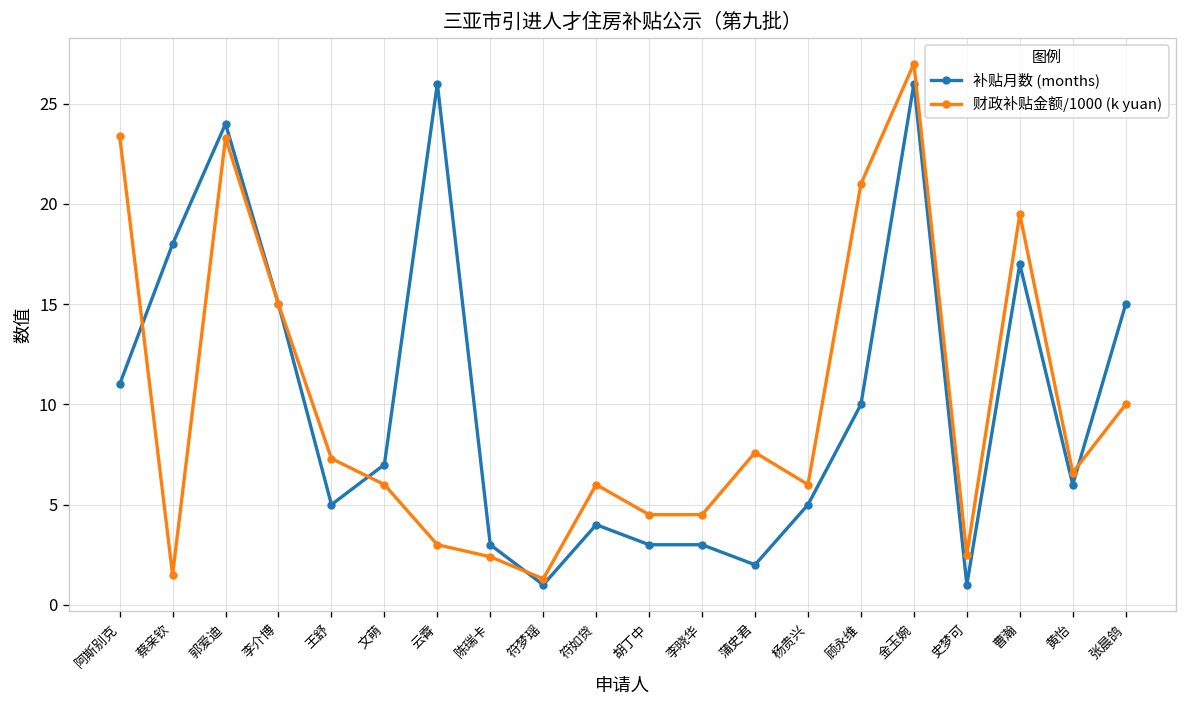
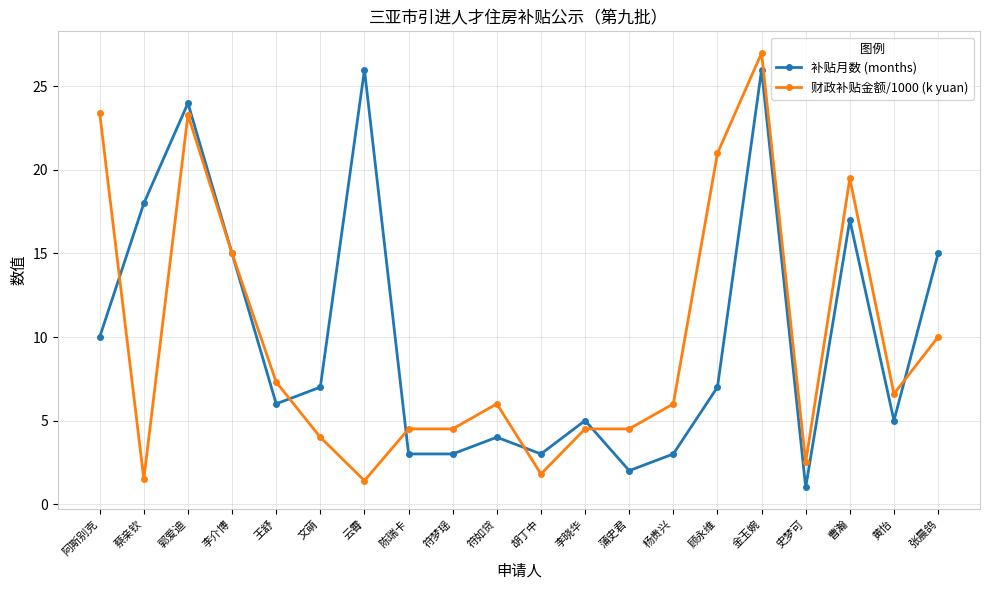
  {
    "补贴月数 (months)": {
-     "阿斯别克": 11,
+     "阿斯别克": 10,
      "蔡亲钦": 18,
      "郭爱迪": 24,
-     "王舒": 5,
+     "王舒": 6,
      "文萌": 7,
      "云霄": 26,
      "陈瑞卡": 3,
-     "符梦瑶": 1,
+     "符梦瑶": 3,
      "符如贷": 4,
      "胡丁中": 3,
-     "李晓华": 3,
+     "李晓华": 5,
      "蒲史君": 2,
-     "杨贵兴": 5,
-     "顾永维": 10,
+     "杨贵兴": 3,
+     "顾永维": 7,
      "金玉婉": 26,
      "史梦可": 1,
      "曹瀚": 17,
-     "黄怡": 6,
+     "黄怡": 5,
      "张晨鸽": 15
    },
    "财政补贴金额/1000 (k yuan)": {
      "阿斯别克": 23.4,
      "蔡亲钦": 1.5,
      "郭爱迪": 23.3,
      "王舒": 7.3,
-     "文萌": 6,
-     "云霄": 3.0,
-     "陈瑞卡": 2.4,
-     "符梦瑶": 1.3,
+     "文萌": 4,
+     "云霄": 1.4,
+     "陈瑞卡": 4.5,
+     "符梦瑶": 4.5,
      "符如贷": 6.0,
-     "胡丁中": 4.5,
+     "胡丁中": 1.8,
      "李晓华": 4.5,
-     "蒲史君": 7.6,
+     "蒲史君": 4.5,
      "杨贵兴": 6.0,
      "顾永维": 21.0,
      "金玉婉": 27.0,
      "史梦可": 2.5,
      "曹瀚": 19.5,
      "黄怡": 6.6,
      "张晨鸽": 10.0
    }
  }
